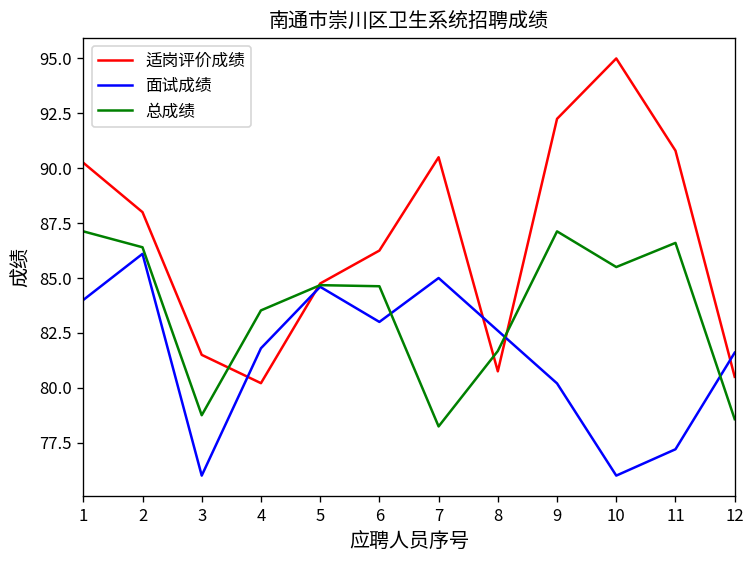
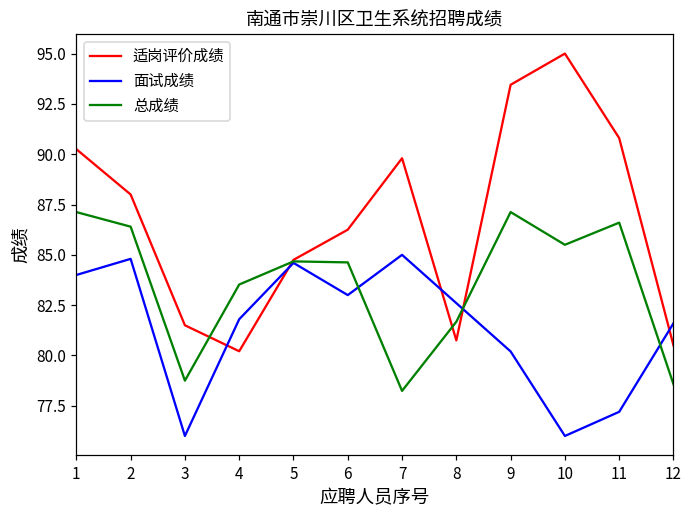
  {
    "适岗评价成绩": {
      "1": 90.3,
      "2": 88.0,
      "3": 81.5,
      "4": 80.2,
      "6": 86.3,
-     "7": 90.5,
+     "7": 89.8,
      "8": 80.8,
-     "9": 92.3,
+     "9": 93.5,
      "10": 95.0,
      "11": 90.8,
      "12": 80.5
    },
    "面试成绩": {
      "1": 84.0,
-     "2": 86.1,
+     "2": 84.8,
      "3": 76.0,
      "4": 81.8,
      "6": 83.0,
      "7": 85.0,
      "8": 82.6,
      "9": 80.2,
      "10": 76.0,
      "11": 77.2,
      "12": 81.6
    },
    "总成绩": {
      "1": 87.1,
      "2": 86.4,
      "3": 78.8,
      "4": 83.5,
      "6": 84.6,
      "7": 78.2,
      "8": 81.7,
      "9": 87.1,
      "10": 85.5,
      "11": 86.6,
      "12": 78.6
    }
  }
